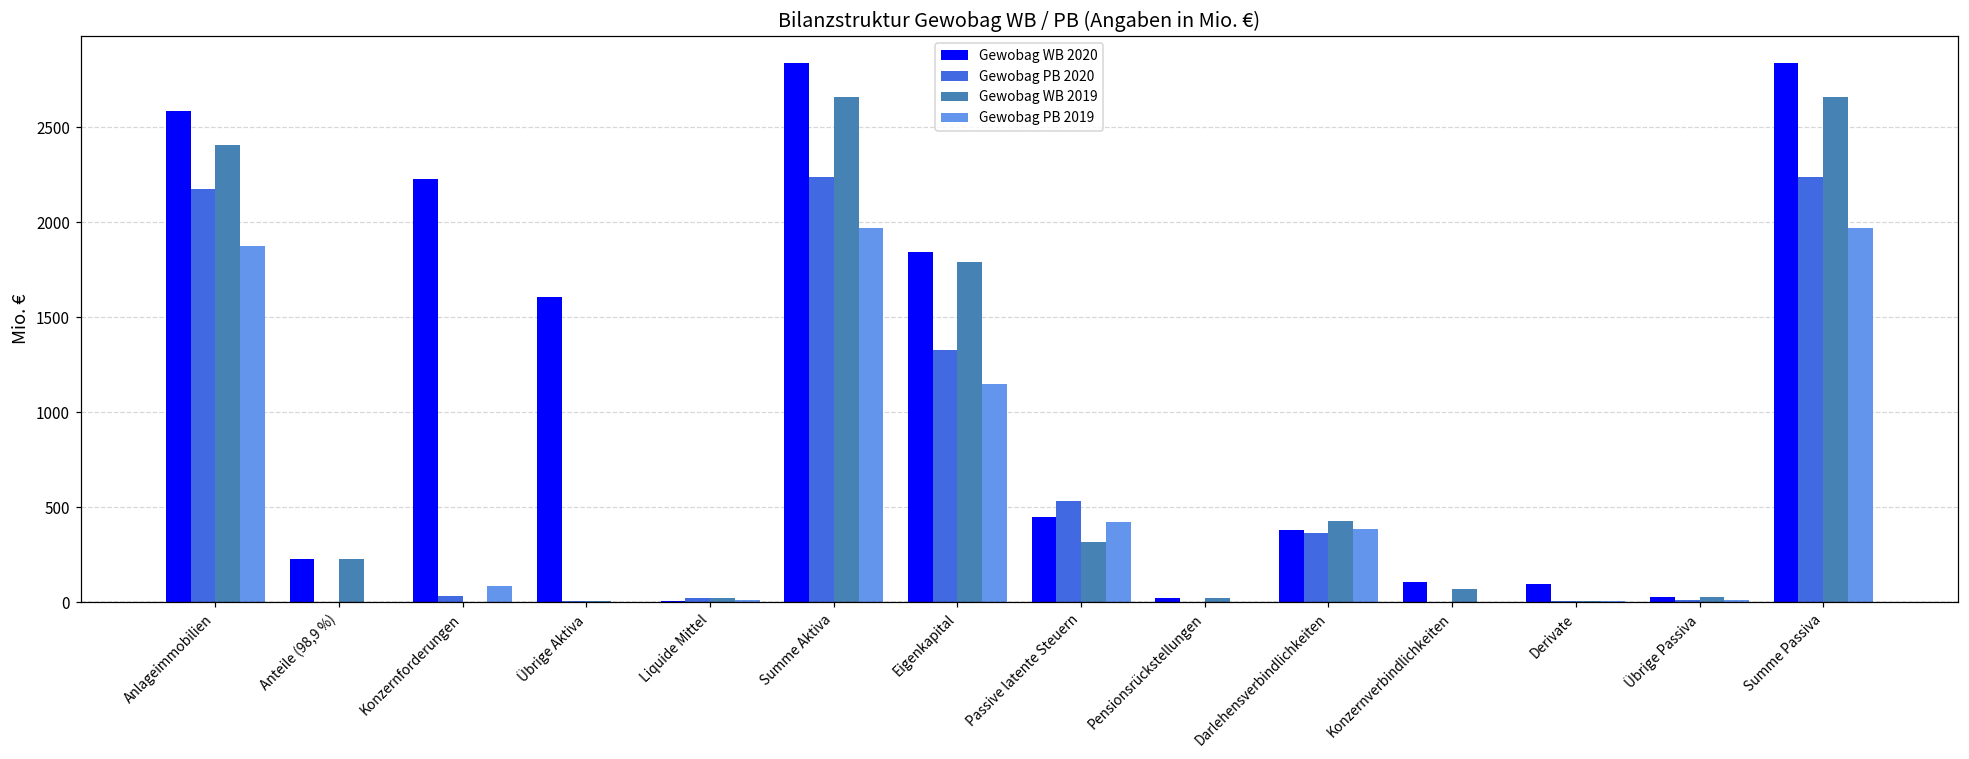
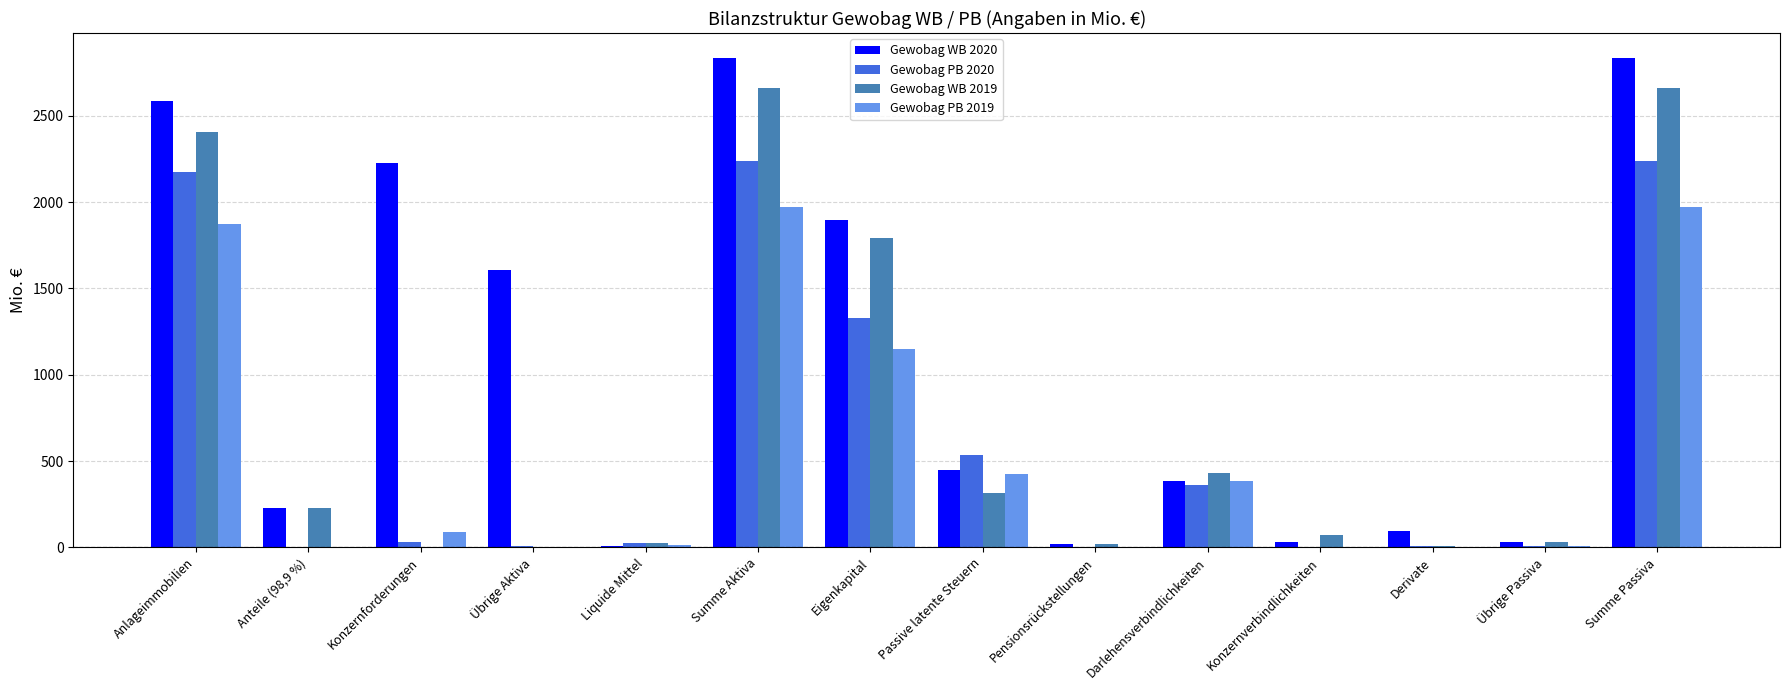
  {
    "Gewobag WB 2020": {
      "Anlageimmobilien": 2580,
      "Anteile (98,9 %)": 230,
      "Konzernforderungen": 2230,
      "Übrige Aktiva": 1610,
      "Summe Aktiva": 2840,
-     "Eigenkapital": 1840,
+     "Eigenkapital": 1890,
      "Passive latente Steuern": 450,
      "Pensionsrückstellungen": 20,
      "Darlehensverbindlichkeiten": 380,
-     "Konzernverbindlichkeiten": 110,
+     "Konzernverbindlichkeiten": 30,
      "Derivate": 90,
      "Übrige Passiva": 30,
      "Summe Passiva": 2840
    }
  }
